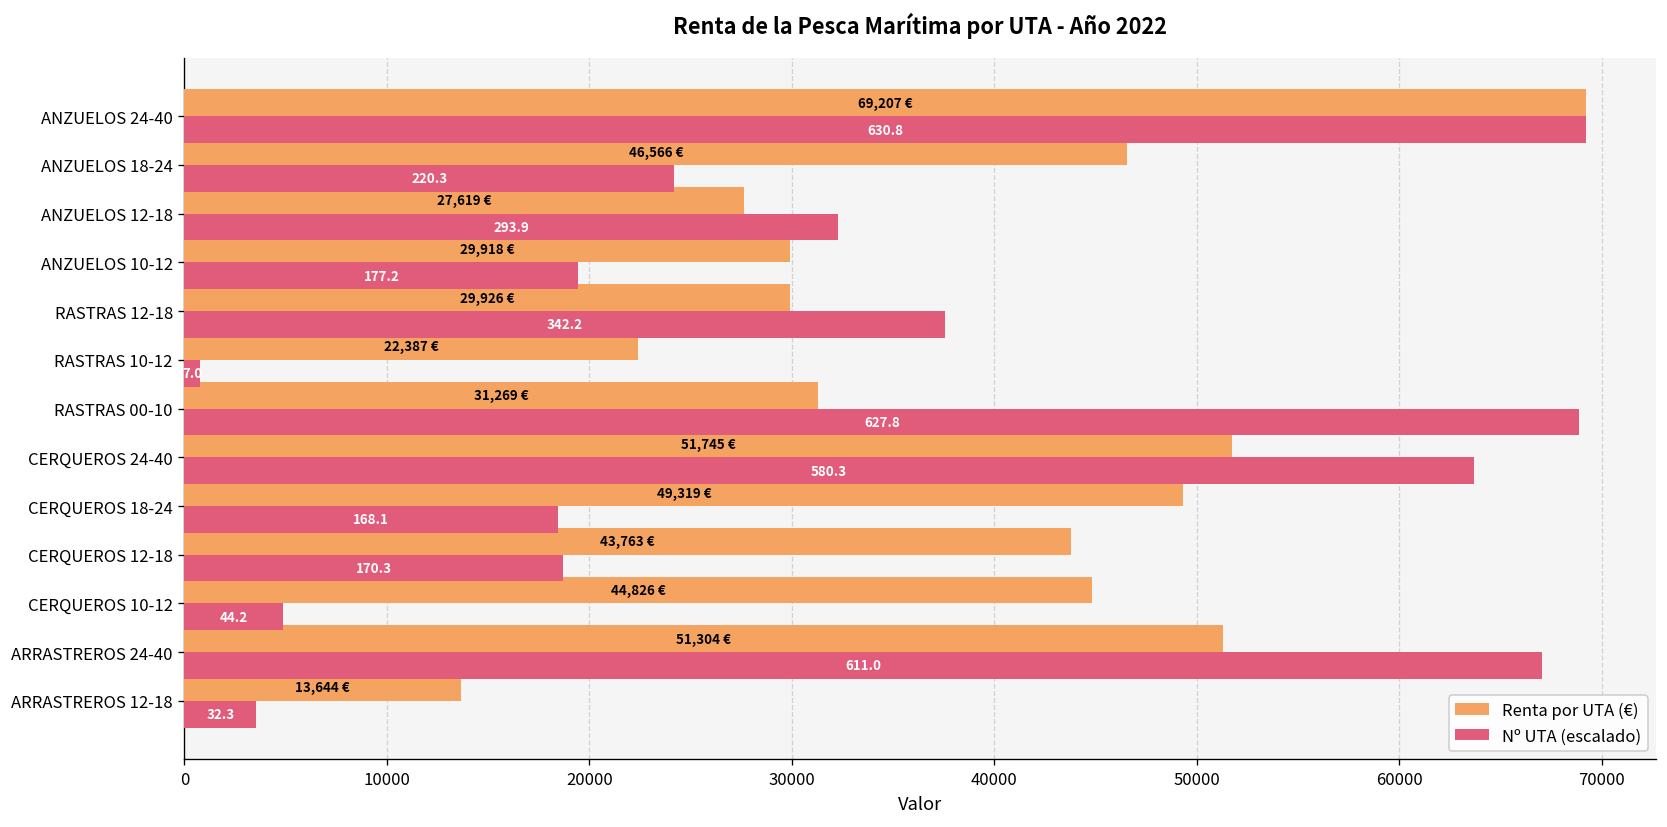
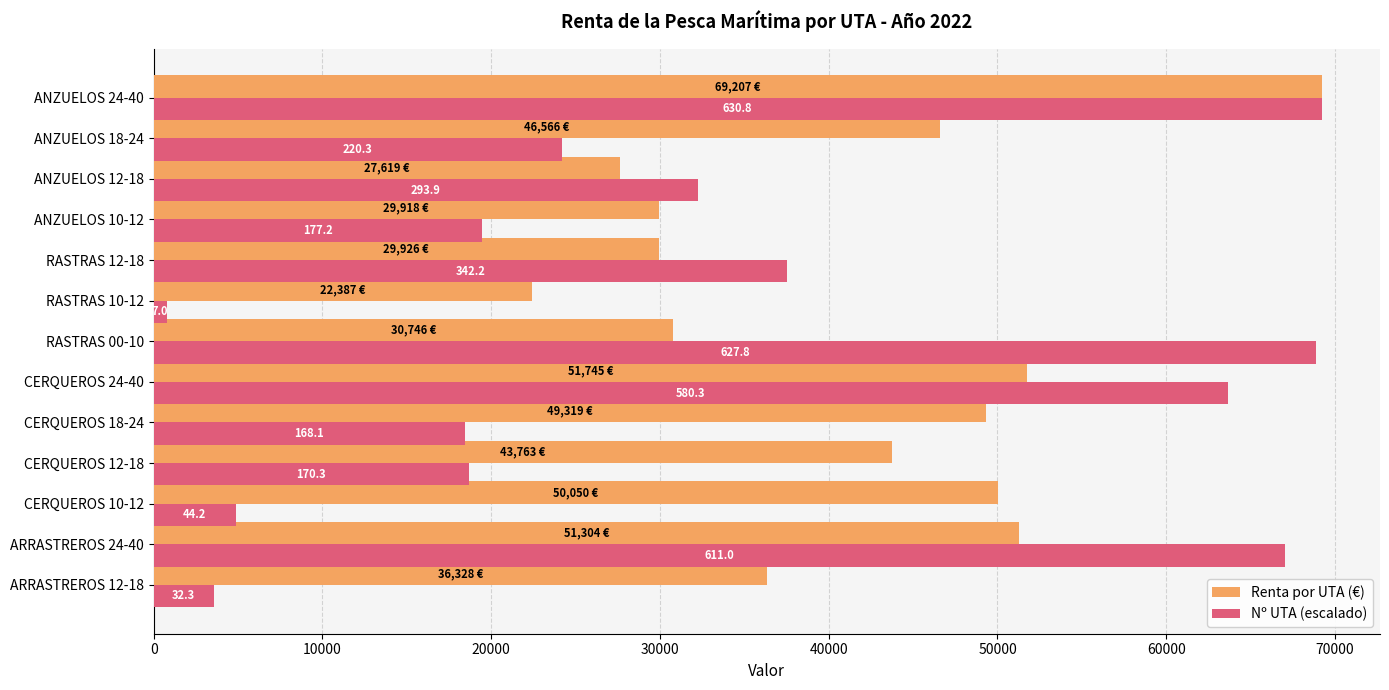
  {
    "Renta por UTA (€)": {
      "ANZUELOS 24-40": "69,207",
      "ANZUELOS 18-24": "46,566",
      "ANZUELOS 12-18": "27,619",
      "ANZUELOS 10-12": "29,918",
      "RASTRAS 12-18": "29,926",
      "RASTRAS 10-12": "22,387",
-     "RASTRAS 00-10": "31,269",
+     "RASTRAS 00-10": "30,746",
      "CERQUEROS 24-40": "51,745",
      "CERQUEROS 18-24": "49,319",
      "CERQUEROS 12-18": "43,763",
-     "CERQUEROS 10-12": "44,826",
+     "CERQUEROS 10-12": "50,050",
      "ARRASTREROS 24-40": "51,304",
-     "ARRASTREROS 12-18": "13,644"
+     "ARRASTREROS 12-18": "36,328"
    }
  }
